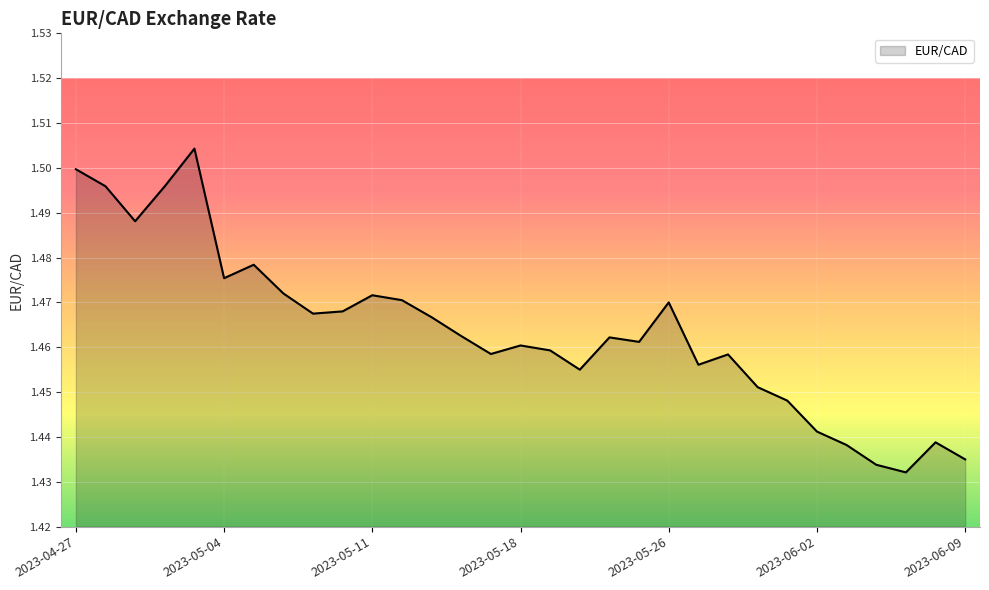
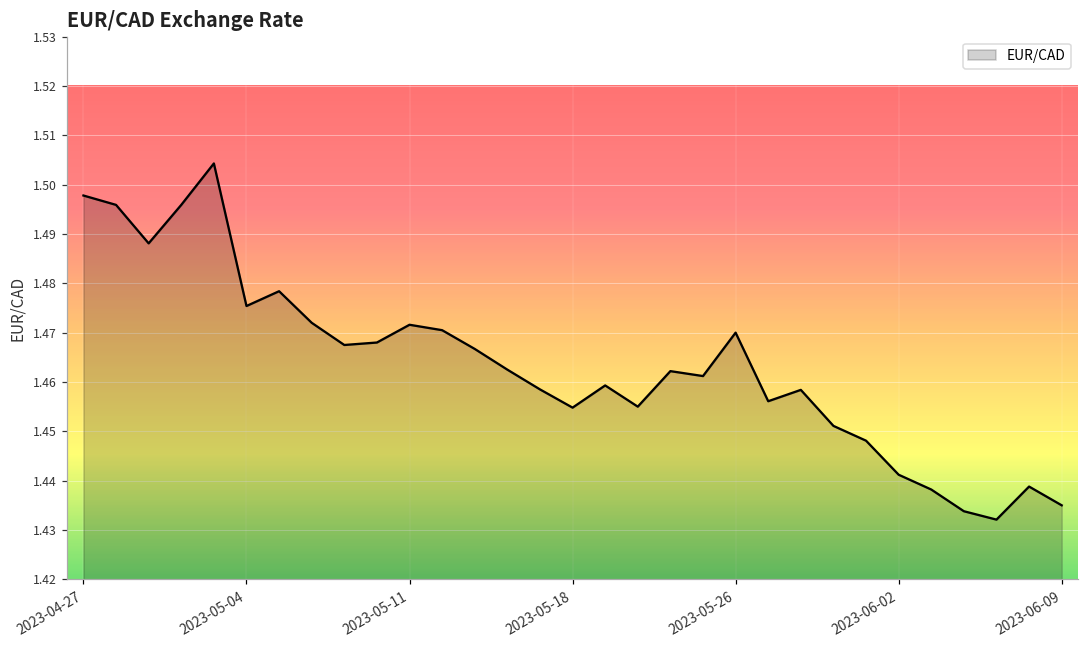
  {
-   "2023-04-27": 1.500,
+   "2023-04-27": 1.498,
    "2023-05-04": 1.475,
    "2023-05-11": 1.472,
-   "2023-05-18": 1.460,
+   "2023-05-18": 1.455,
    "2023-05-26": 1.470,
    "2023-06-02": 1.441,
    "2023-06-09": 1.435
  }
